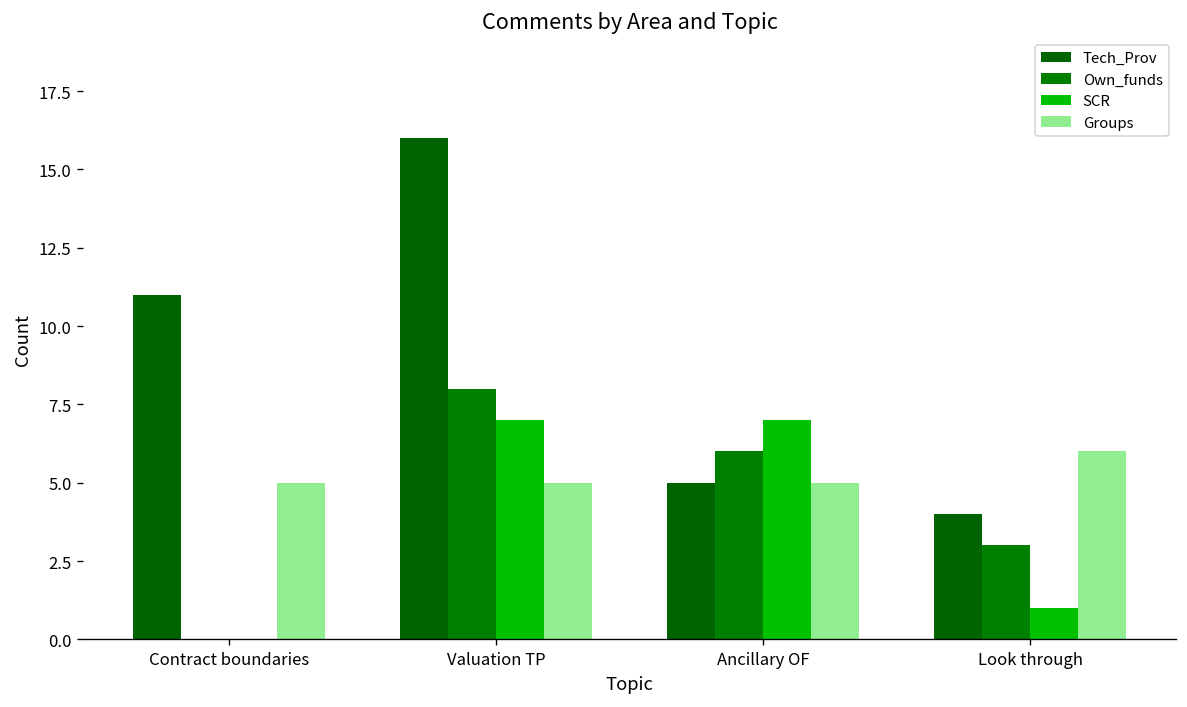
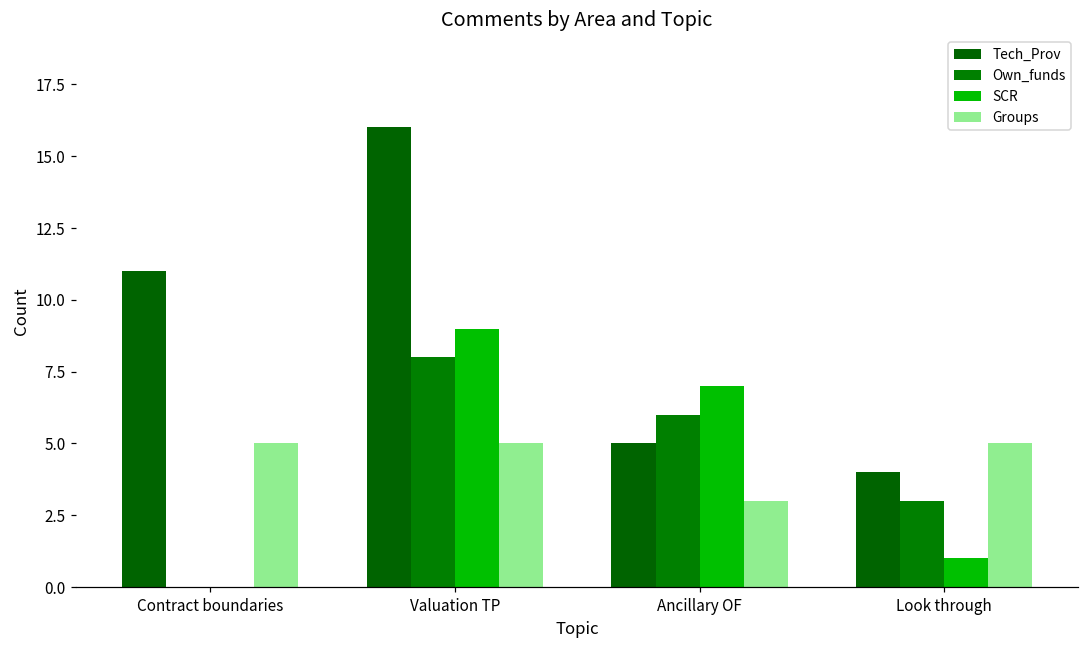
  {
    "SCR": {
      "Contract boundaries": 0,
-     "Valuation TP": 7,
+     "Valuation TP": 9,
      "Ancillary OF": 7,
      "Look through": 1
    },
    "Groups": {
      "Contract boundaries": 5,
      "Valuation TP": 5,
-     "Ancillary OF": 5,
-     "Look through": 6
+     "Ancillary OF": 3,
+     "Look through": 5
    }
  }
